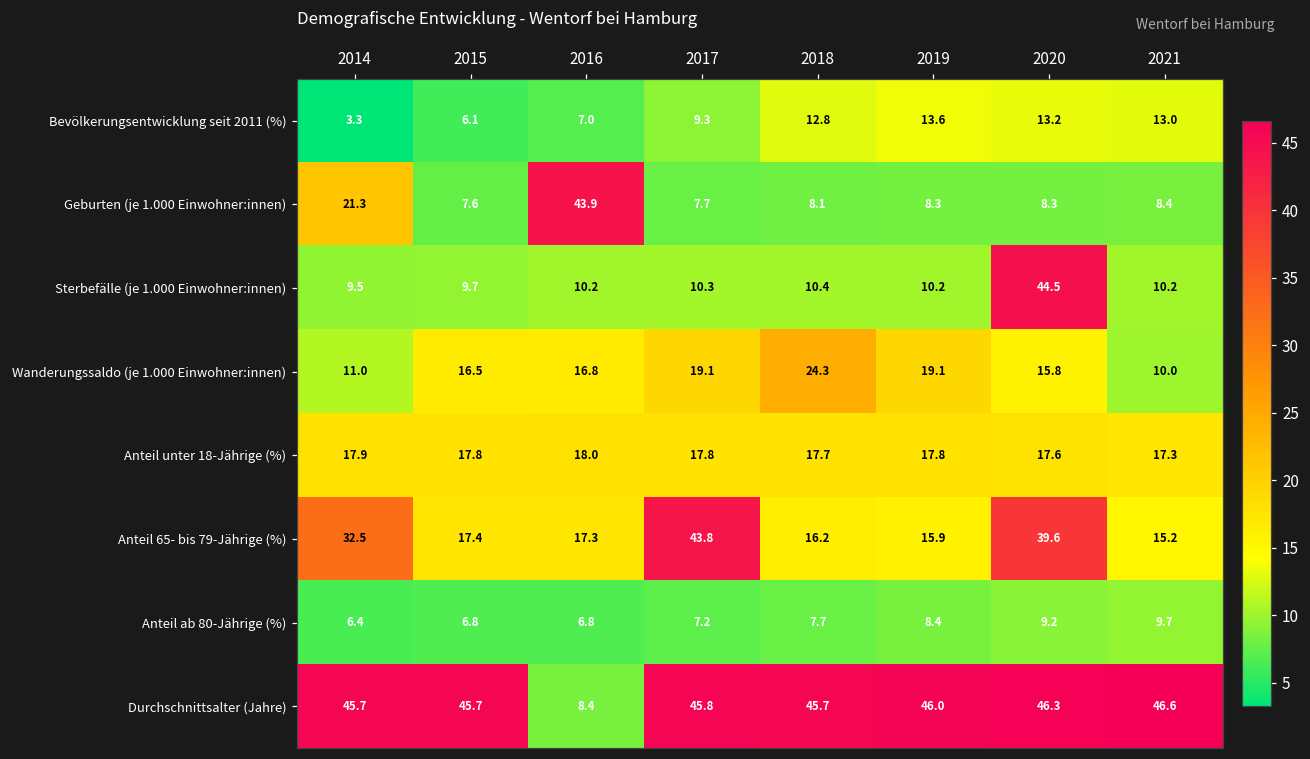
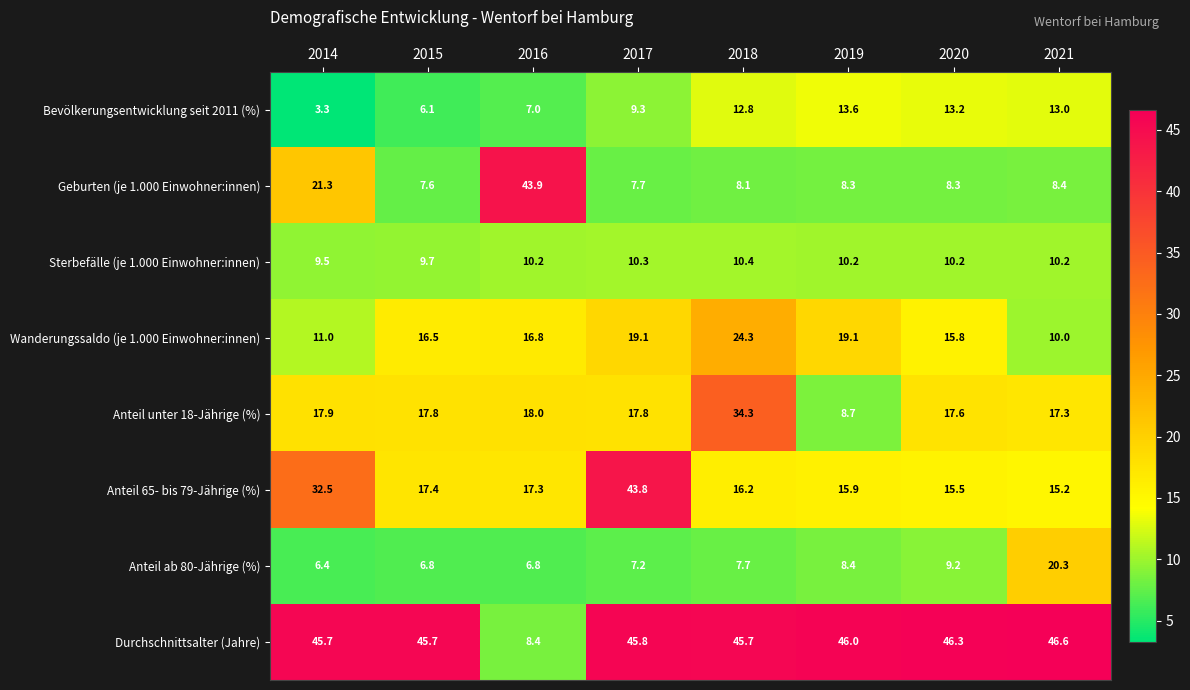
  {
    "Bevölkerungsentwicklung seit 2011 (%)": {
      "2014": 3.3,
      "2015": 6.1,
      "2016": 7.0,
      "2017": 9.3,
      "2018": 12.8,
      "2019": 13.6,
      "2020": 13.2,
      "2021": 13.0
    },
    "Geburten (je 1.000 Einwohner:innen)": {
      "2014": 21.3,
      "2015": 7.6,
      "2016": 43.9,
      "2017": 7.7,
      "2018": 8.1,
      "2019": 8.3,
      "2020": 8.3,
      "2021": 8.4
    },
    "Sterbefälle (je 1.000 Einwohner:innen)": {
      "2014": 9.5,
      "2015": 9.7,
      "2016": 10.2,
      "2017": 10.3,
      "2018": 10.4,
      "2019": 10.2,
-     "2020": 44.5,
+     "2020": 10.2,
      "2021": 10.2
    },
    "Wanderungssaldo (je 1.000 Einwohner:innen)": {
      "2014": 11.0,
      "2015": 16.5,
      "2016": 16.8,
      "2017": 19.1,
      "2018": 24.3,
      "2019": 19.1,
      "2020": 15.8,
      "2021": 10.0
    },
    "Anteil unter 18-Jährige (%)": {
      "2014": 17.9,
      "2015": 17.8,
      "2016": 18.0,
      "2017": 17.8,
-     "2018": 17.7,
-     "2019": 17.8,
+     "2018": 34.3,
+     "2019": 8.7,
      "2020": 17.6,
      "2021": 17.3
    },
    "Anteil 65- bis 79-Jährige (%)": {
      "2014": 32.5,
      "2015": 17.4,
      "2016": 17.3,
      "2017": 43.8,
      "2018": 16.2,
      "2019": 15.9,
-     "2020": 39.6,
+     "2020": 15.5,
      "2021": 15.2
    },
    "Anteil ab 80-Jährige (%)": {
      "2014": 6.4,
      "2015": 6.8,
      "2016": 6.8,
      "2017": 7.2,
      "2018": 7.7,
      "2019": 8.4,
      "2020": 9.2,
-     "2021": 9.7
+     "2021": 20.3
    },
    "Durchschnittsalter (Jahre)": {
      "2014": 45.7,
      "2015": 45.7,
      "2016": 8.4,
      "2017": 45.8,
      "2018": 45.7,
      "2019": 46.0,
      "2020": 46.3,
      "2021": 46.6
    }
  }
